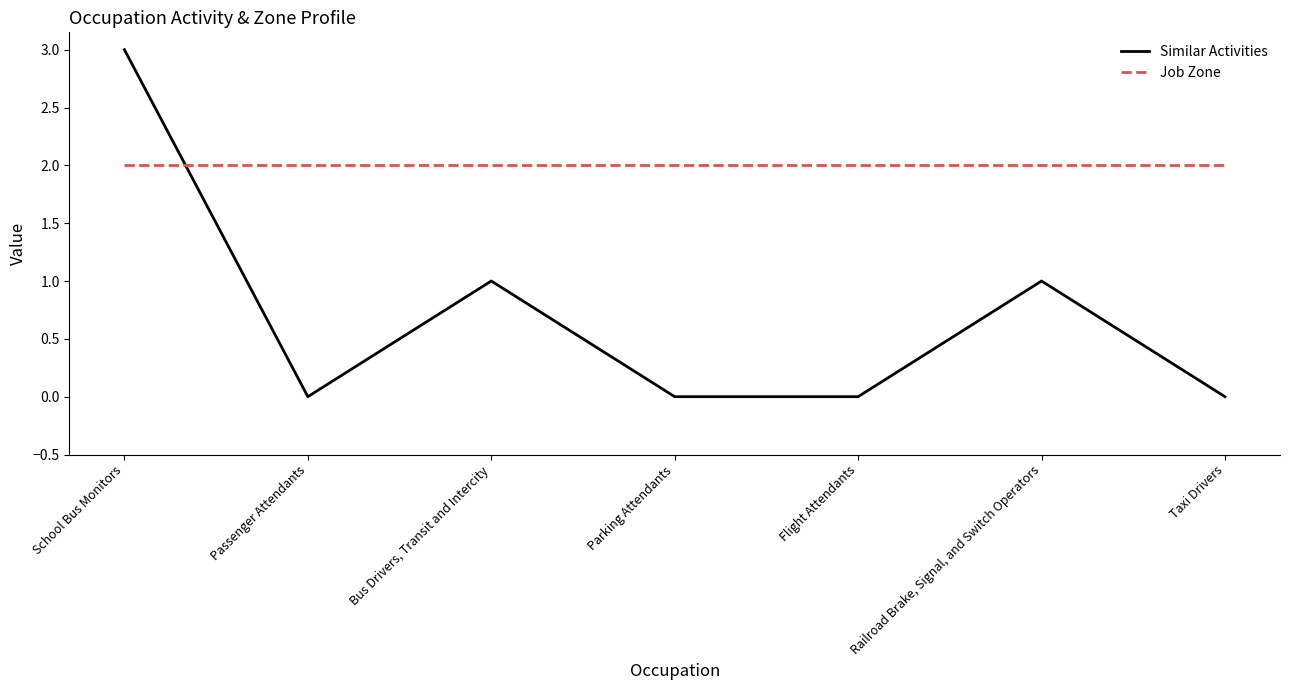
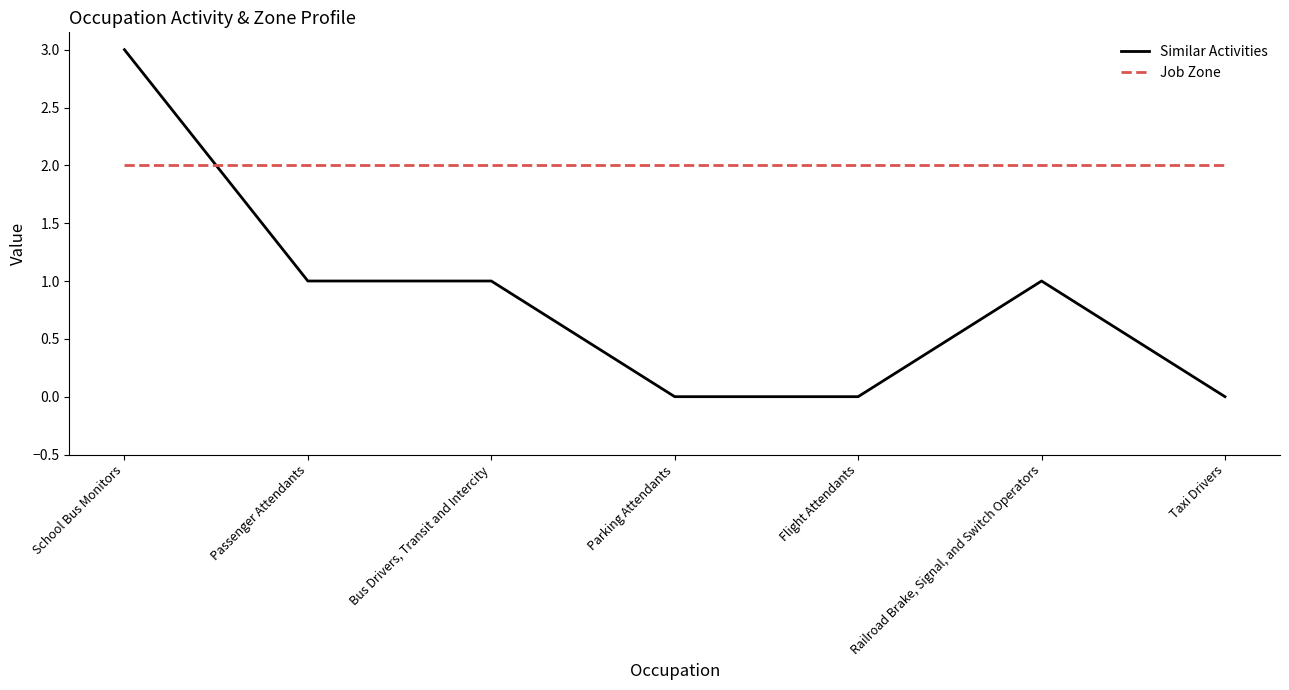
  {
    "Similar Activities": {
      "School Bus Monitors": 3,
-     "Passenger Attendants": 0,
+     "Passenger Attendants": 1,
      "Bus Drivers, Transit and Intercity": 1,
      "Parking Attendants": 0,
      "Flight Attendants": 0,
      "Railroad Brake, Signal, and Switch Operators": 1,
      "Taxi Drivers": 0
    },
    "Job Zone": {
      "School Bus Monitors": 2,
      "Passenger Attendants": 2,
      "Bus Drivers, Transit and Intercity": 2,
      "Parking Attendants": 2,
      "Flight Attendants": 2,
      "Railroad Brake, Signal, and Switch Operators": 2,
      "Taxi Drivers": 2
    }
  }
